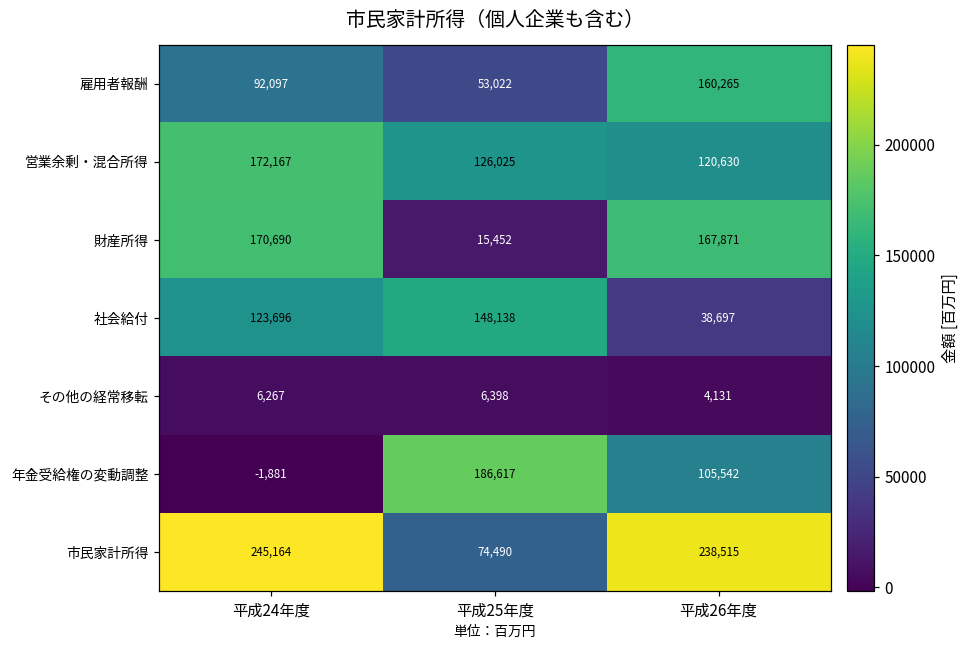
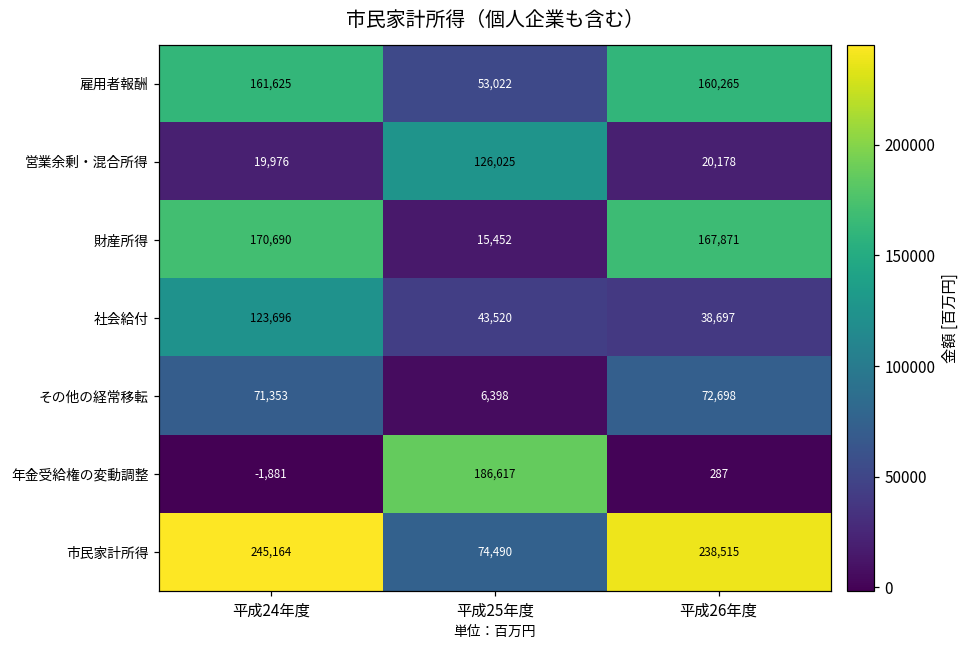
  {
    "雇用者報酬": {
-     "平成24年度": "92,097",
+     "平成24年度": "161,625",
      "平成25年度": "53,022",
      "平成26年度": "160,265"
    },
    "営業余剰・混合所得": {
-     "平成24年度": "172,167",
+     "平成24年度": "19,976",
      "平成25年度": "126,025",
-     "平成26年度": "120,630"
+     "平成26年度": "20,178"
    },
    "財産所得": {
      "平成24年度": "170,690",
      "平成25年度": "15,452",
      "平成26年度": "167,871"
    },
    "社会給付": {
      "平成24年度": "123,696",
-     "平成25年度": "148,138",
+     "平成25年度": "43,520",
      "平成26年度": "38,697"
    },
    "その他の経常移転": {
-     "平成24年度": "6,267",
+     "平成24年度": "71,353",
      "平成25年度": "6,398",
-     "平成26年度": "4,131"
+     "平成26年度": "72,698"
    },
    "年金受給権の変動調整": {
      "平成24年度": "-1,881",
      "平成25年度": "186,617",
-     "平成26年度": "105,542"
+     "平成26年度": "287"
    },
    "市民家計所得": {
      "平成24年度": "245,164",
      "平成25年度": "74,490",
      "平成26年度": "238,515"
    }
  }
